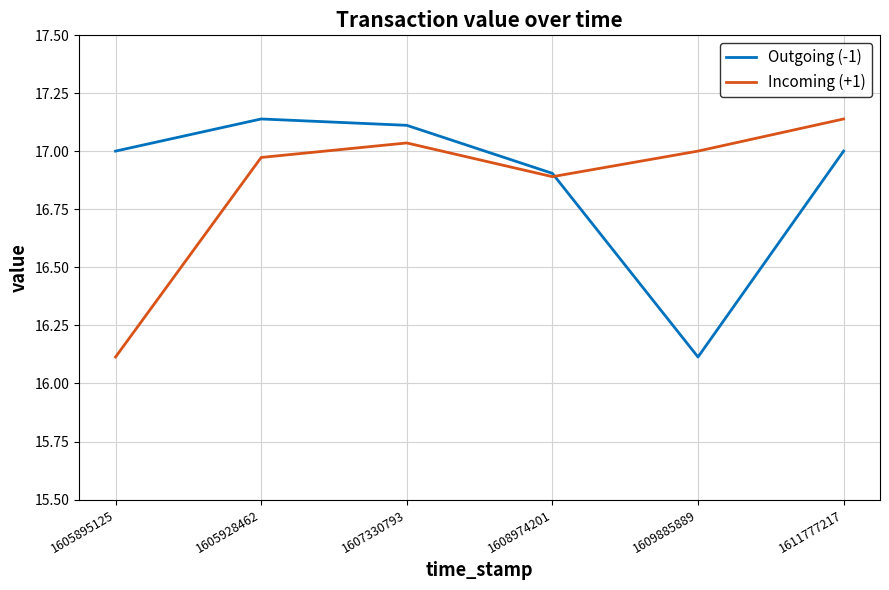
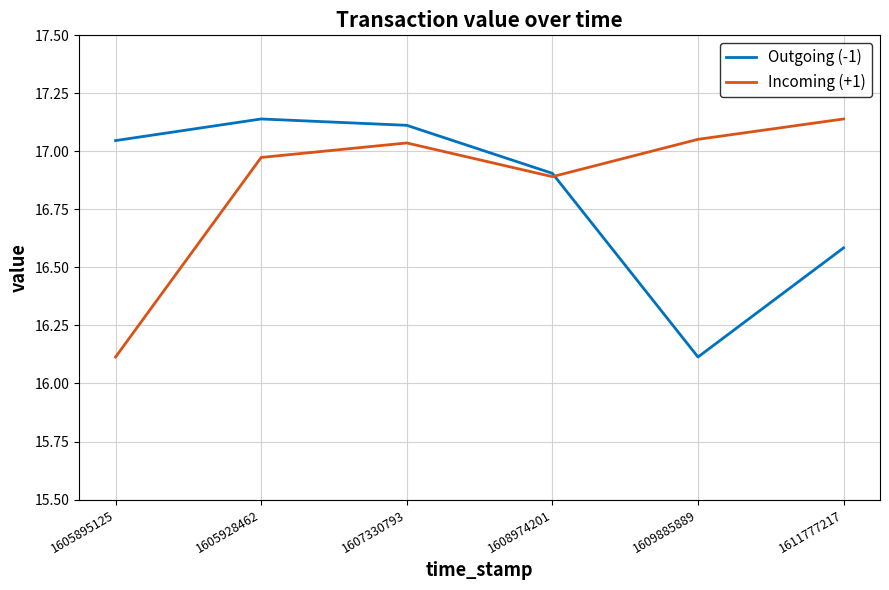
  {
    "Outgoing (-1)": {
-     "1605895125": 17.00,
+     "1605895125": 17.05,
      "1605928462": 17.14,
      "1607330793": 17.11,
      "1608974201": 16.91,
      "1609885889": 16.11,
-     "1611777217": 17.00
+     "1611777217": 16.58
    },
    "Incoming (+1)": {
      "1605895125": 16.11,
      "1605928462": 16.97,
      "1607330793": 17.04,
      "1608974201": 16.89,
-     "1609885889": 17.00,
+     "1609885889": 17.05,
      "1611777217": 17.14
    }
  }
